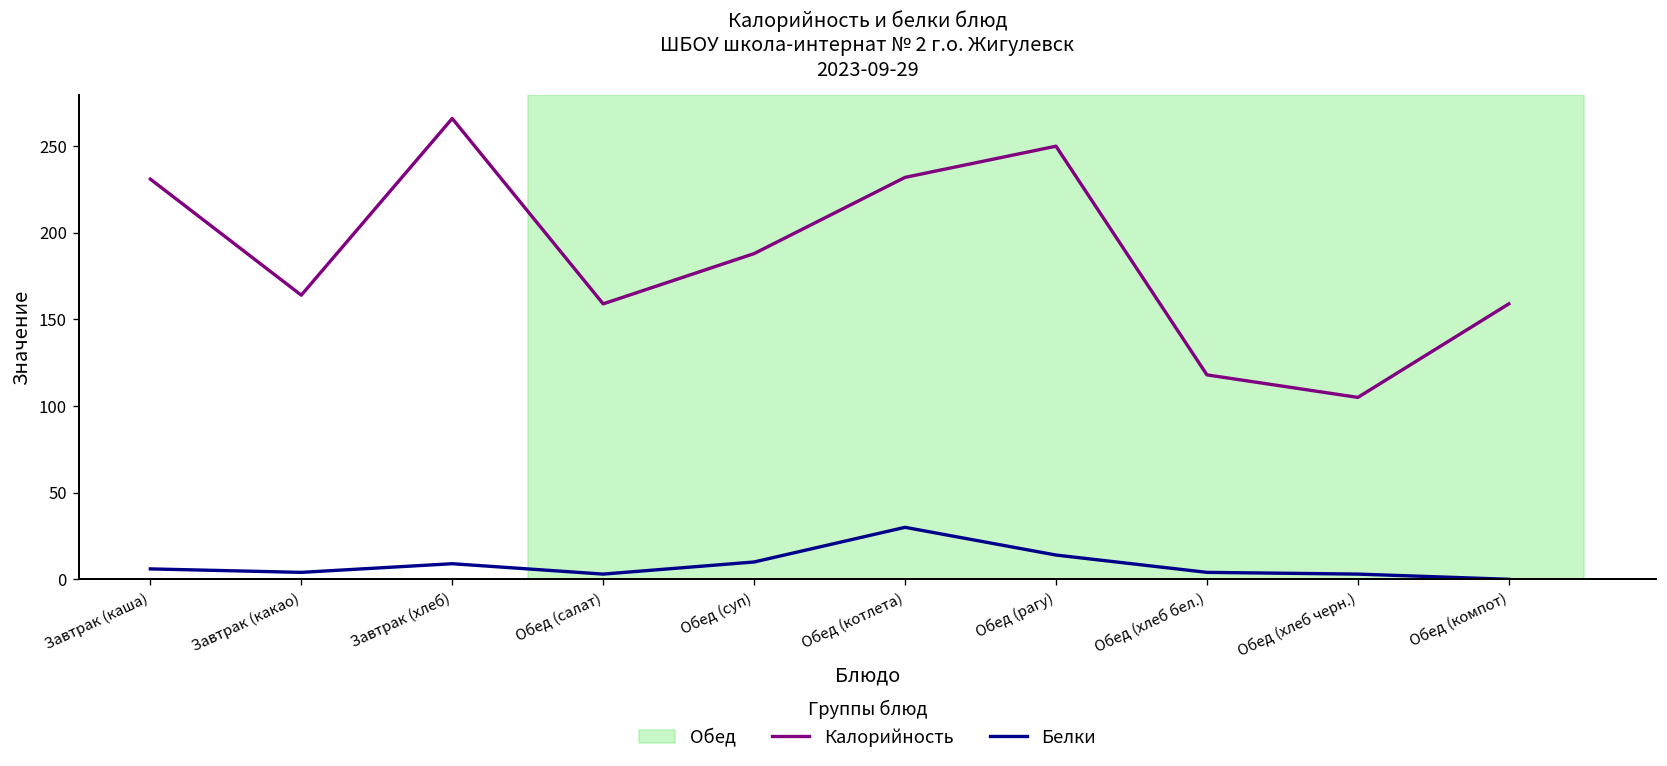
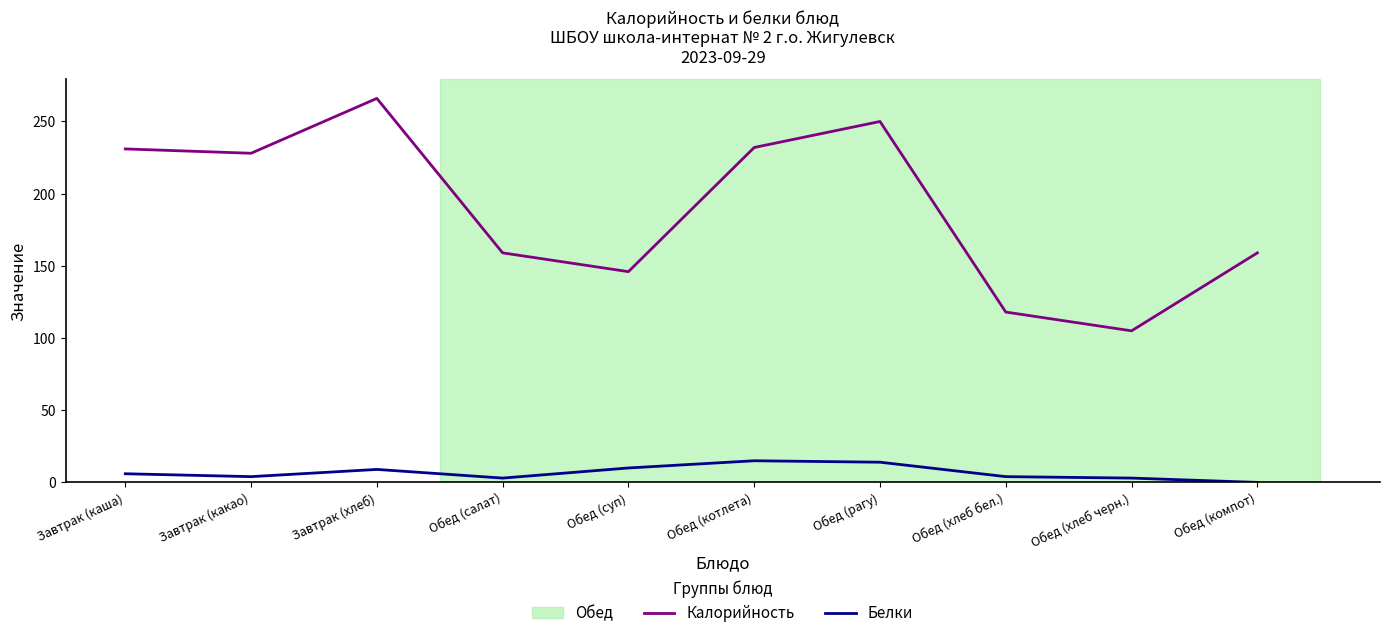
  {
    "Калорийность": {
      "Завтрак (каша)": 231,
-     "Завтрак (какао)": 164,
+     "Завтрак (какао)": 228,
      "Завтрак (хлеб)": 266,
      "Обед (салат)": 159,
-     "Обед (суп)": 188,
+     "Обед (суп)": 146,
      "Обед (котлета)": 232,
      "Обед (рагу)": 250,
      "Обед (хлеб бел.)": 118,
      "Обед (хлеб черн.)": 105,
      "Обед (компот)": 159
    },
    "Белки": {
      "Завтрак (каша)": 6,
      "Завтрак (какао)": 4,
      "Завтрак (хлеб)": 9,
      "Обед (салат)": 3,
      "Обед (суп)": 10,
-     "Обед (котлета)": 30,
+     "Обед (котлета)": 15,
      "Обед (рагу)": 14,
      "Обед (хлеб бел.)": 4,
      "Обед (хлеб черн.)": 3,
      "Обед (компот)": 0
    }
  }
